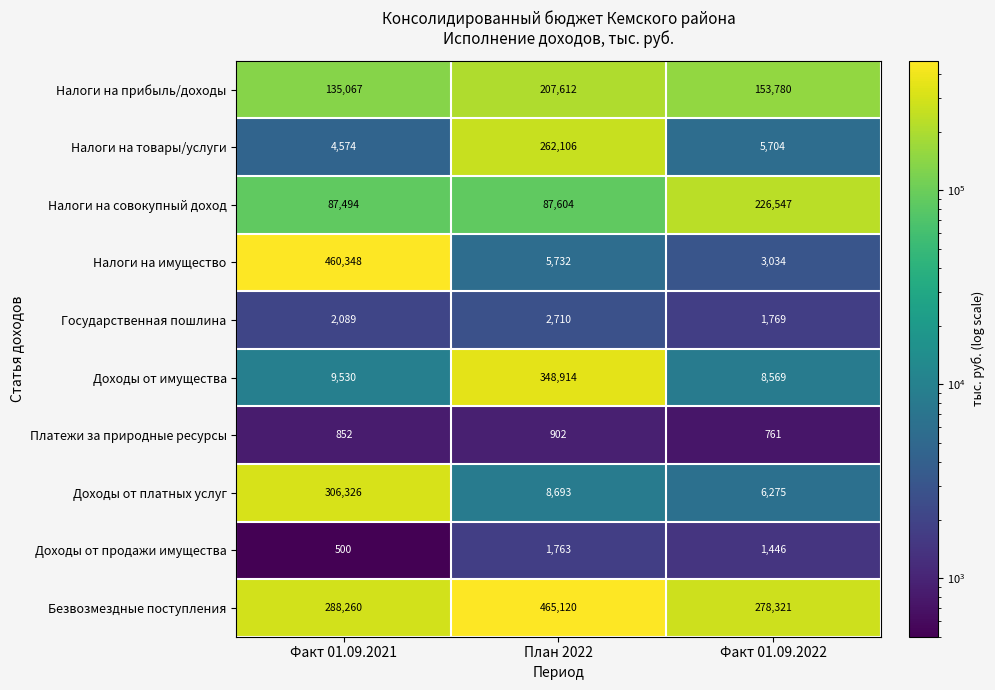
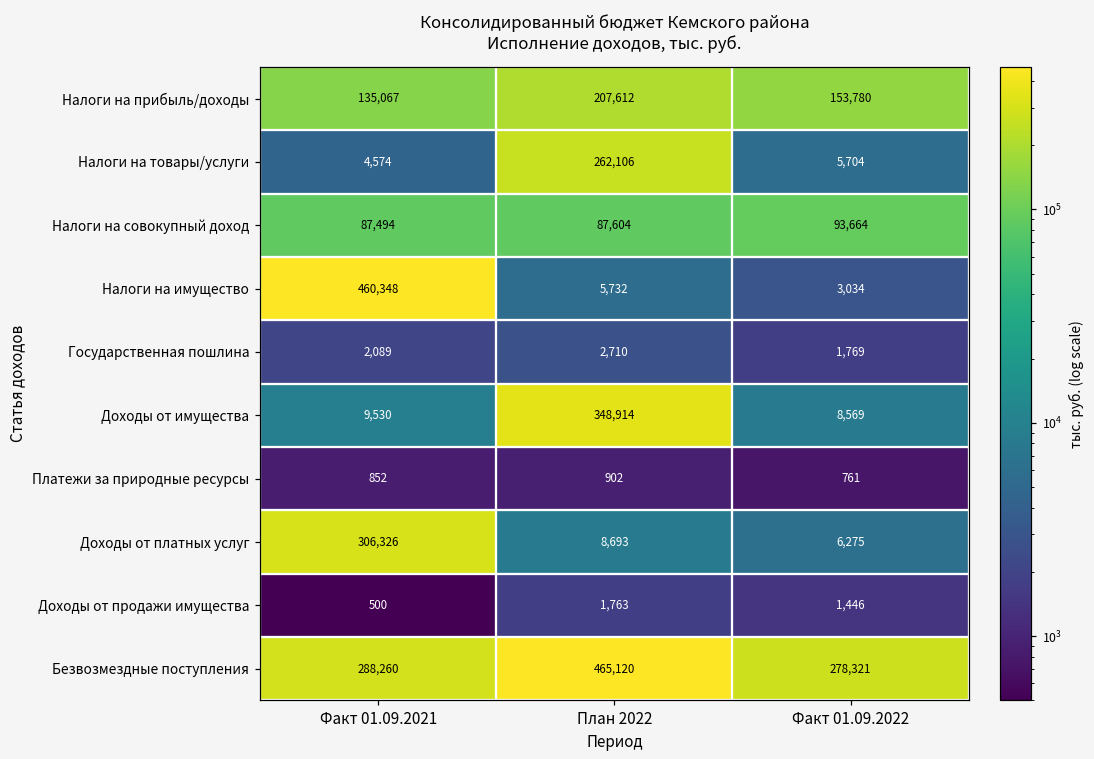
  {
    "Налоги на прибыль/доходы": {
      "Факт 01.09.2021": "135,067",
      "План 2022": "207,612",
      "Факт 01.09.2022": "153,780"
    },
    "Налоги на товары/услуги": {
      "Факт 01.09.2021": "4,574",
      "План 2022": "262,106",
      "Факт 01.09.2022": "5,704"
    },
    "Налоги на совокупный доход": {
      "Факт 01.09.2021": "87,494",
      "План 2022": "87,604",
-     "Факт 01.09.2022": "226,547"
+     "Факт 01.09.2022": "93,664"
    },
    "Налоги на имущество": {
      "Факт 01.09.2021": "460,348",
      "План 2022": "5,732",
      "Факт 01.09.2022": "3,034"
    },
    "Государственная пошлина": {
      "Факт 01.09.2021": "2,089",
      "План 2022": "2,710",
      "Факт 01.09.2022": "1,769"
    },
    "Доходы от имущества": {
      "Факт 01.09.2021": "9,530",
      "План 2022": "348,914",
      "Факт 01.09.2022": "8,569"
    },
    "Платежи за природные ресурсы": {
      "Факт 01.09.2021": "852",
      "План 2022": "902",
      "Факт 01.09.2022": "761"
    },
    "Доходы от платных услуг": {
      "Факт 01.09.2021": "306,326",
      "План 2022": "8,693",
      "Факт 01.09.2022": "6,275"
    },
    "Доходы от продажи имущества": {
      "Факт 01.09.2021": "500",
      "План 2022": "1,763",
      "Факт 01.09.2022": "1,446"
    },
    "Безвозмездные поступления": {
      "Факт 01.09.2021": "288,260",
      "План 2022": "465,120",
      "Факт 01.09.2022": "278,321"
    }
  }
